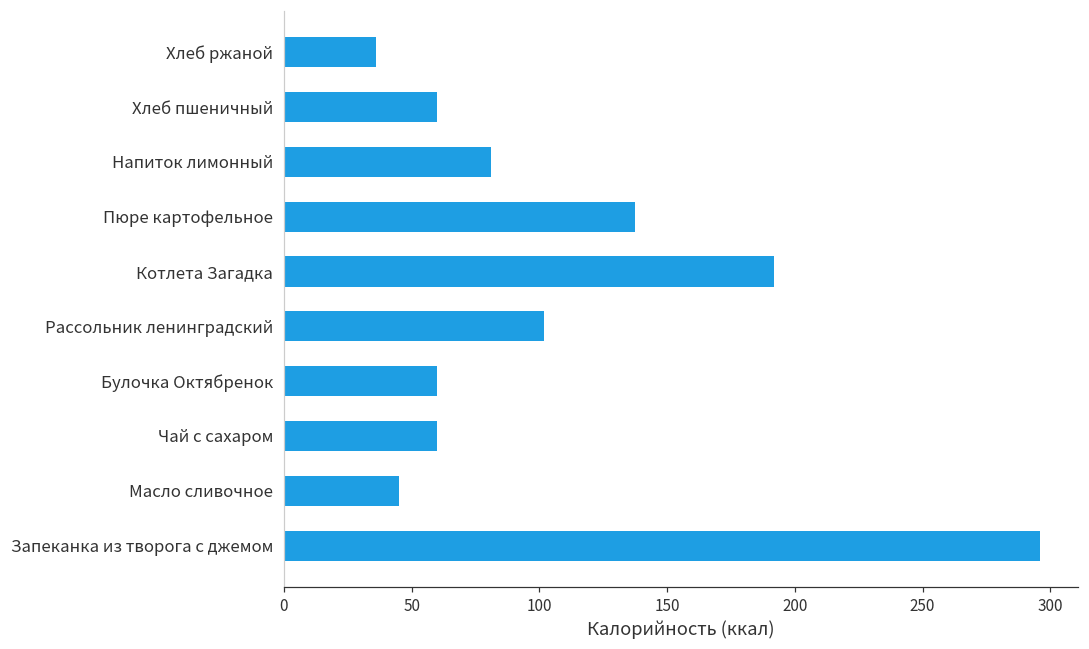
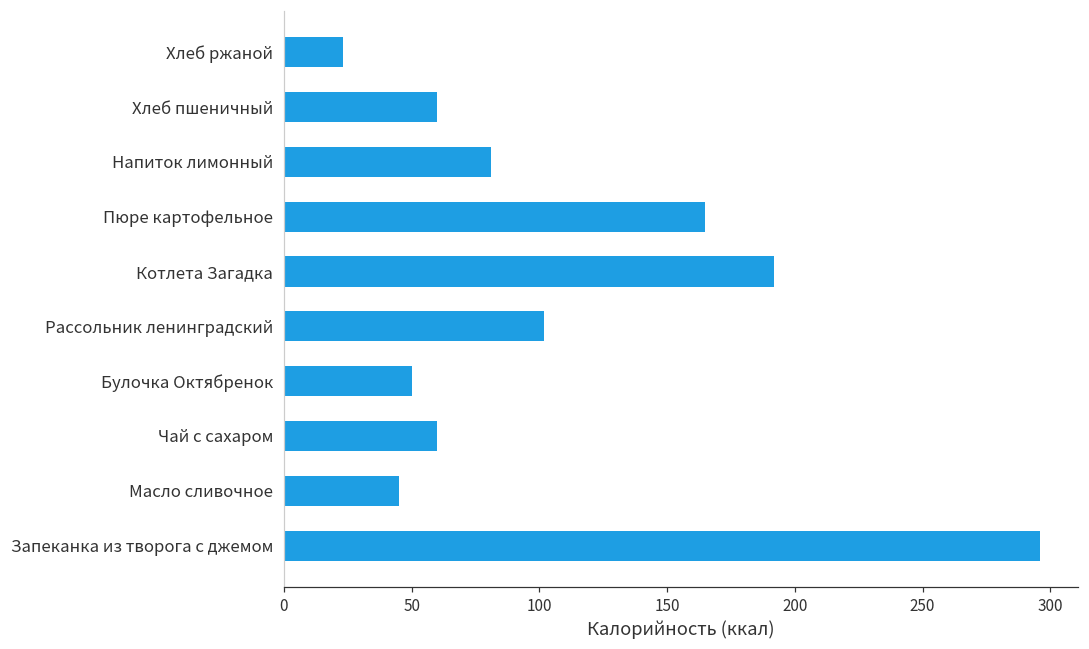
  {
-   "Хлеб ржаной": 36,
+   "Хлеб ржаной": 23,
    "Хлеб пшеничный": 60,
    "Напиток лимонный": 81,
-   "Пюре картофельное": 137,
+   "Пюре картофельное": 165,
    "Котлета Загадка": 192,
    "Рассольник ленинградский": 102,
-   "Булочка Октябренок": 60,
+   "Булочка Октябренок": 50,
    "Чай с сахаром": 60,
    "Масло сливочное": 45,
    "Запеканка из творога с джемом": 296
  }
